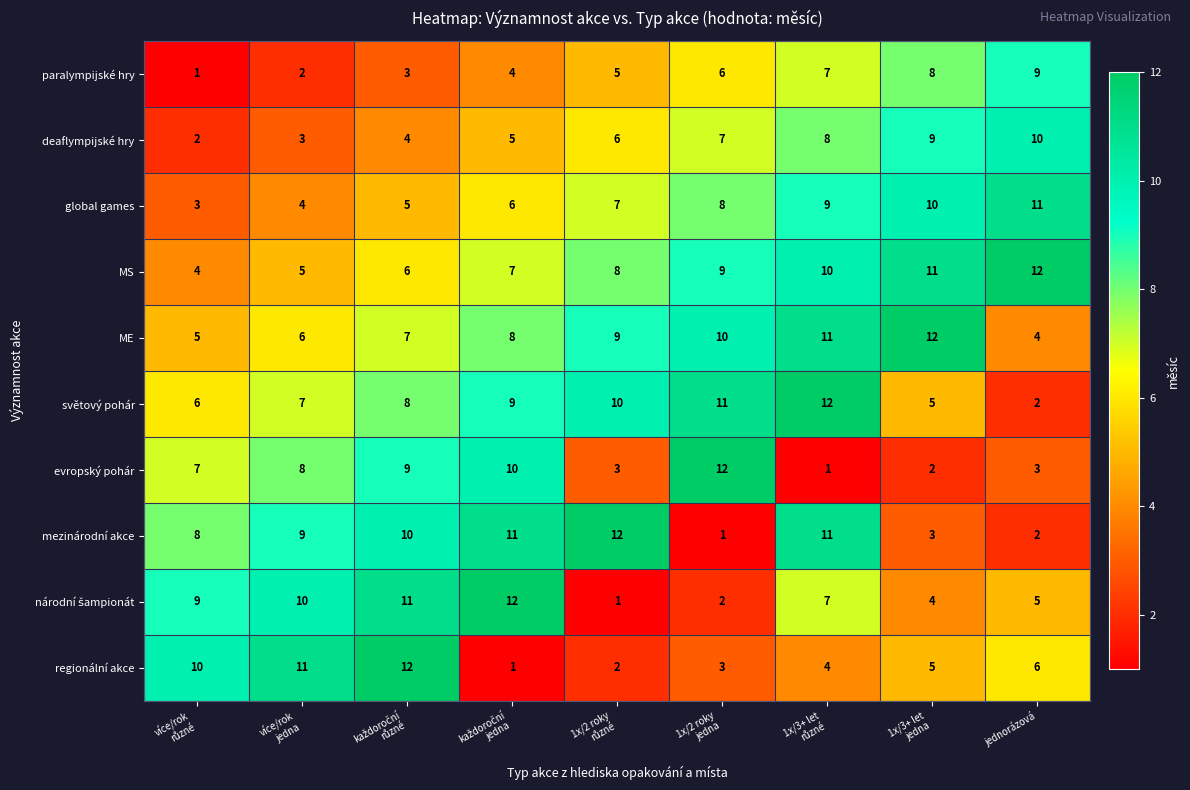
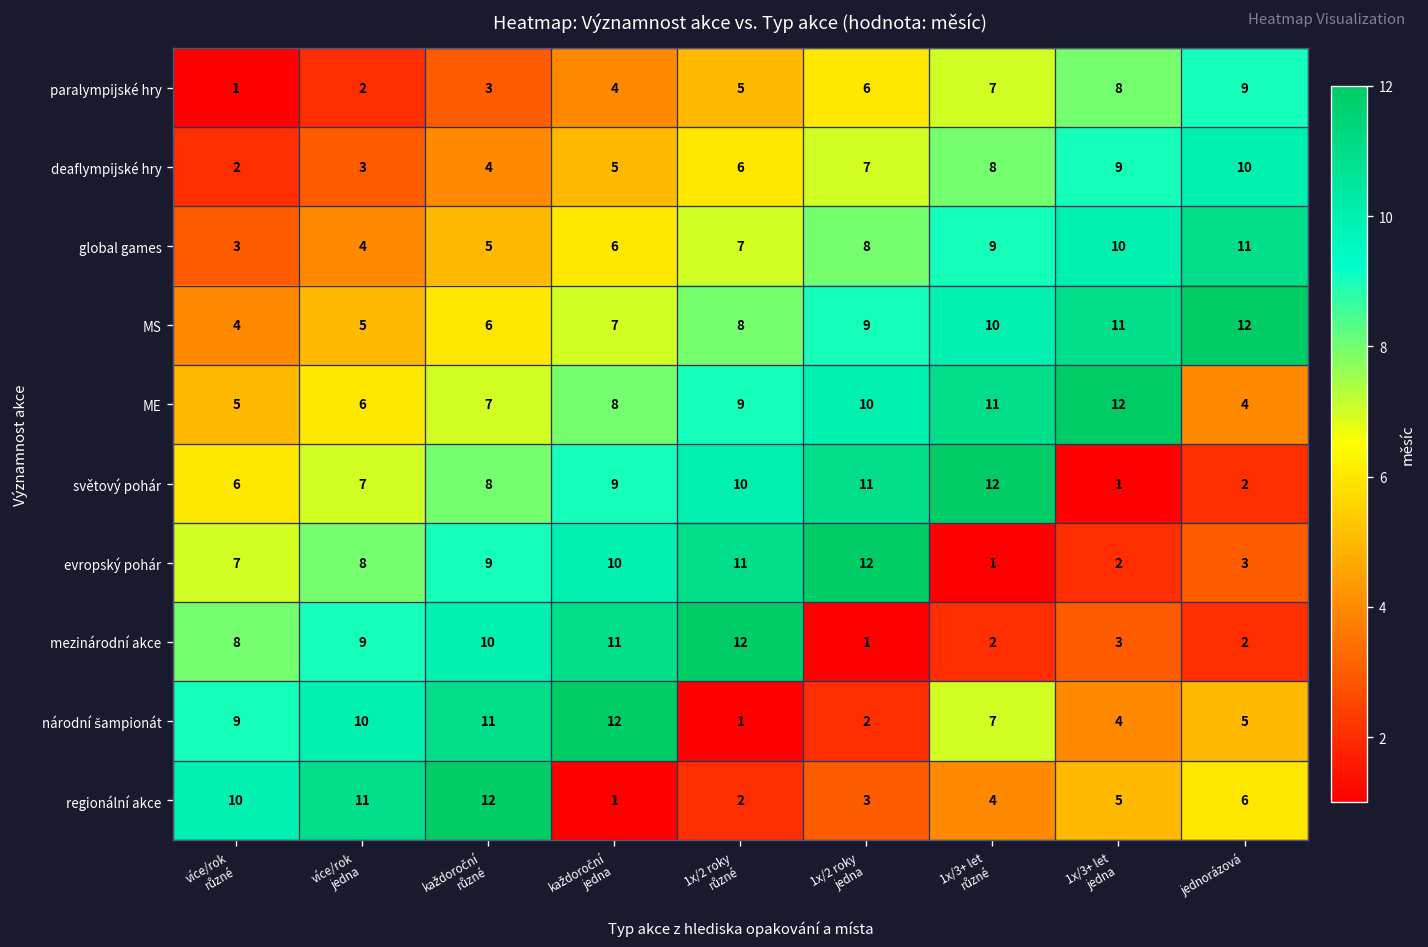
  {
    "paralympijské hry": {
      "více/rok různé": 1,
      "více/rok jedna": 2,
      "každoroční různé": 3,
      "každoroční jedna": 4,
      "1x/2 roky různé": 5,
      "1x/2 roky jedna": 6,
      "1x/3+ let různé": 7,
      "1x/3+ let jedna": 8,
      "jednorázová": 9
    },
    "deaflympijské hry": {
      "více/rok různé": 2,
      "více/rok jedna": 3,
      "každoroční různé": 4,
      "každoroční jedna": 5,
      "1x/2 roky různé": 6,
      "1x/2 roky jedna": 7,
      "1x/3+ let různé": 8,
      "1x/3+ let jedna": 9,
      "jednorázová": 10
    },
    "global games": {
      "více/rok různé": 3,
      "více/rok jedna": 4,
      "každoroční různé": 5,
      "každoroční jedna": 6,
      "1x/2 roky různé": 7,
      "1x/2 roky jedna": 8,
      "1x/3+ let různé": 9,
      "1x/3+ let jedna": 10,
      "jednorázová": 11
    },
    "MS": {
      "více/rok různé": 4,
      "více/rok jedna": 5,
      "každoroční různé": 6,
      "každoroční jedna": 7,
      "1x/2 roky různé": 8,
      "1x/2 roky jedna": 9,
      "1x/3+ let různé": 10,
      "1x/3+ let jedna": 11,
      "jednorázová": 12
    },
    "ME": {
      "více/rok různé": 5,
      "více/rok jedna": 6,
      "každoroční různé": 7,
      "každoroční jedna": 8,
      "1x/2 roky různé": 9,
      "1x/2 roky jedna": 10,
      "1x/3+ let různé": 11,
      "1x/3+ let jedna": 12,
      "jednorázová": 4
    },
    "světový pohár": {
      "více/rok různé": 6,
      "více/rok jedna": 7,
      "každoroční různé": 8,
      "každoroční jedna": 9,
      "1x/2 roky různé": 10,
      "1x/2 roky jedna": 11,
      "1x/3+ let různé": 12,
-     "1x/3+ let jedna": 5,
+     "1x/3+ let jedna": 1,
      "jednorázová": 2
    },
    "evropský pohár": {
      "více/rok různé": 7,
      "více/rok jedna": 8,
      "každoroční různé": 9,
      "každoroční jedna": 10,
-     "1x/2 roky různé": 3,
+     "1x/2 roky různé": 11,
      "1x/2 roky jedna": 12,
      "1x/3+ let různé": 1,
      "1x/3+ let jedna": 2,
      "jednorázová": 3
    },
    "mezinárodní akce": {
      "více/rok různé": 8,
      "více/rok jedna": 9,
      "každoroční různé": 10,
      "každoroční jedna": 11,
      "1x/2 roky různé": 12,
      "1x/2 roky jedna": 1,
-     "1x/3+ let různé": 11,
+     "1x/3+ let různé": 2,
      "1x/3+ let jedna": 3,
      "jednorázová": 2
    },
    "národní šampionát": {
      "více/rok různé": 9,
      "více/rok jedna": 10,
      "každoroční různé": 11,
      "každoroční jedna": 12,
      "1x/2 roky různé": 1,
      "1x/2 roky jedna": 2,
      "1x/3+ let různé": 7,
      "1x/3+ let jedna": 4,
      "jednorázová": 5
    },
    "regionální akce": {
      "více/rok různé": 10,
      "více/rok jedna": 11,
      "každoroční různé": 12,
      "každoroční jedna": 1,
      "1x/2 roky různé": 2,
      "1x/2 roky jedna": 3,
      "1x/3+ let různé": 4,
      "1x/3+ let jedna": 5,
      "jednorázová": 6
    }
  }
